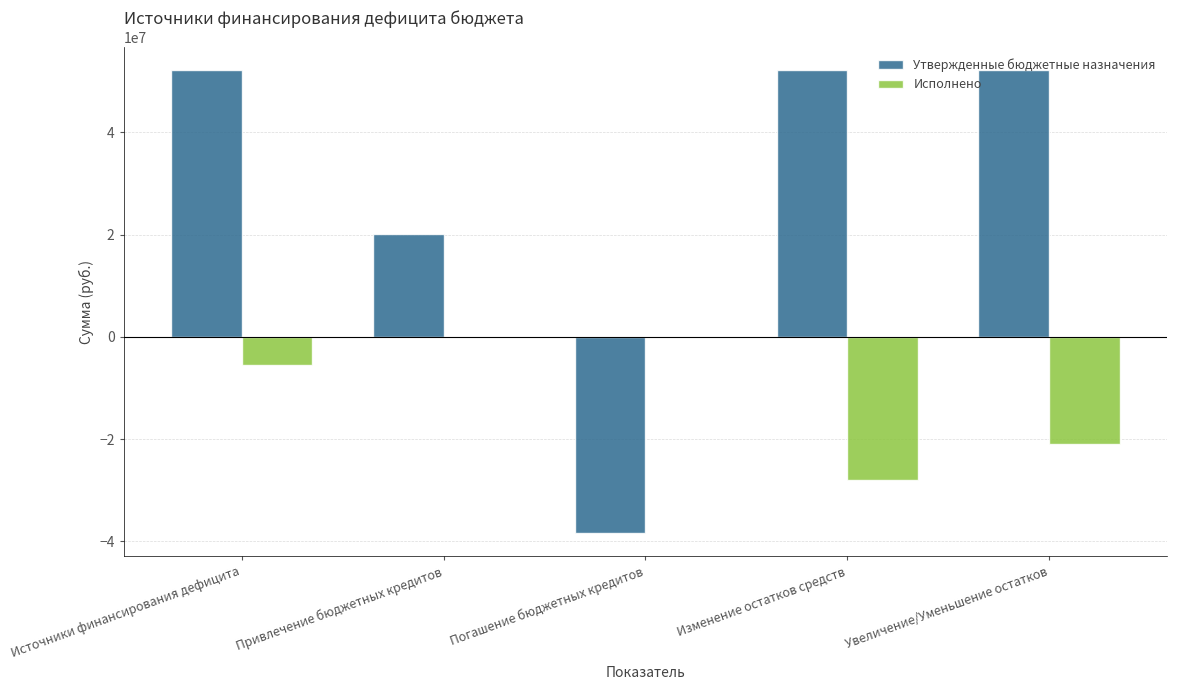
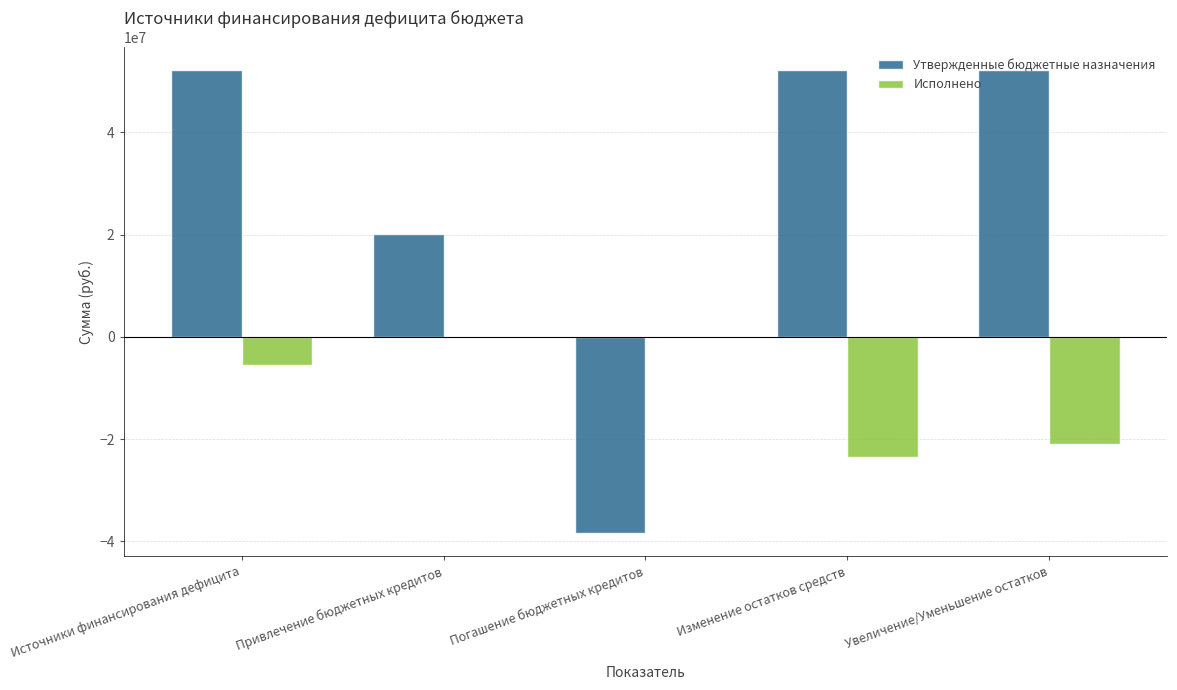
  {
    "Утвержденные бюджетные назначения": {
      "Источники финансирования дефицита": 52000000,
      "Привлечение бюджетных кредитов": 20000000,
      "Погашение бюджетных кредитов": -38000000,
      "Изменение остатков средств": 52000000,
      "Увеличение/Уменьшение остатков": 52000000
    },
    "Исполнено": {
      "Источники финансирования дефицита": -5000000,
      "Привлечение бюджетных кредитов": 0,
      "Погашение бюджетных кредитов": 0,
-     "Изменение остатков средств": -28000000,
+     "Изменение остатков средств": -23000000,
      "Увеличение/Уменьшение остатков": -21000000
    }
  }
